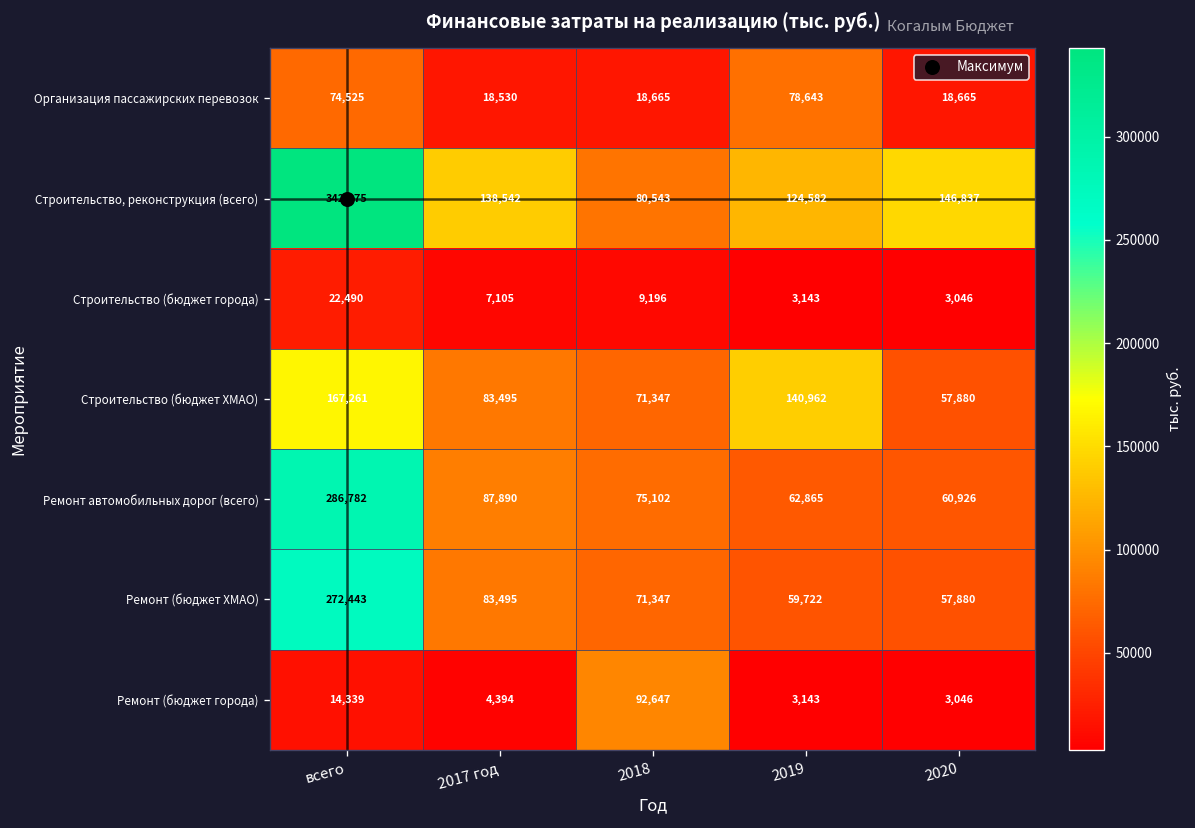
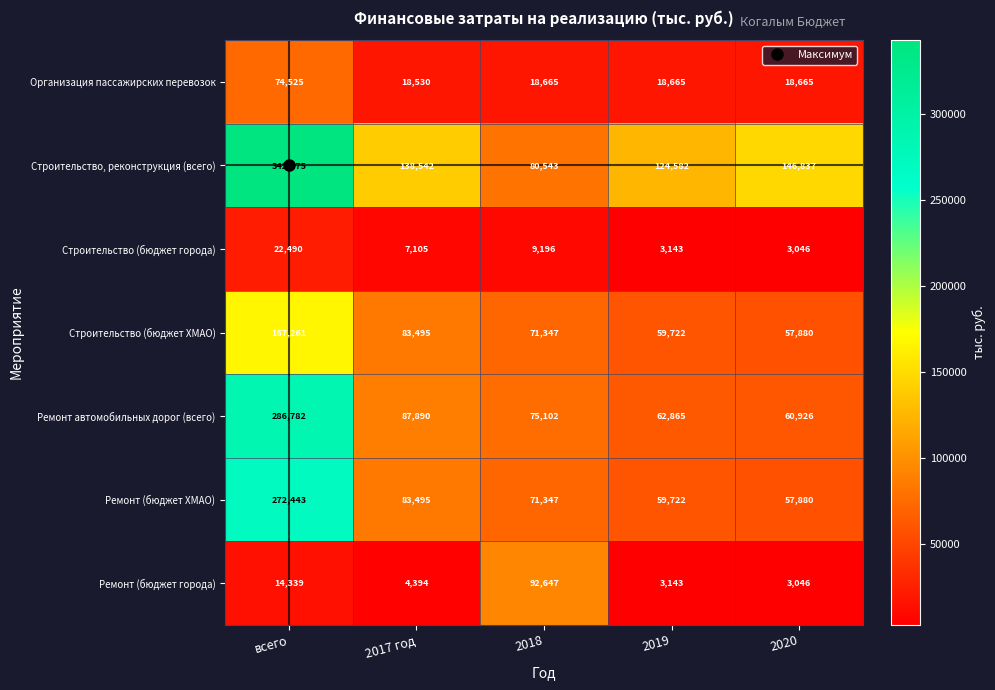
  {
    "Организация пассажирских перевозок": {
      "всего": "74,525",
      "2017 год": "18,530",
      "2018": "18,665",
-     "2019": "78,643",
+     "2019": "18,665",
      "2020": "18,665"
    },
    "Строительство, реконструкция (всего)": {
      "2017 год": "138,542",
      "2018": "80,543",
      "2019": "124,582",
      "2020": "146,837"
    },
    "Строительство (бюджет города)": {
      "всего": "22,490",
      "2017 год": "7,105",
      "2018": "9,196",
      "2019": "3,143",
      "2020": "3,046"
    },
    "Строительство (бюджет ХМАО)": {
      "всего": "167,261",
      "2017 год": "83,495",
      "2018": "71,347",
-     "2019": "140,962",
+     "2019": "59,722",
      "2020": "57,880"
    },
    "Ремонт автомобильных дорог (всего)": {
      "всего": "286,782",
      "2017 год": "87,890",
      "2018": "75,102",
      "2019": "62,865",
      "2020": "60,926"
    },
    "Ремонт (бюджет ХМАО)": {
      "всего": "272,443",
      "2017 год": "83,495",
      "2018": "71,347",
      "2019": "59,722",
      "2020": "57,880"
    },
    "Ремонт (бюджет города)": {
      "всего": "14,339",
      "2017 год": "4,394",
      "2018": "92,647",
      "2019": "3,143",
      "2020": "3,046"
    }
  }
